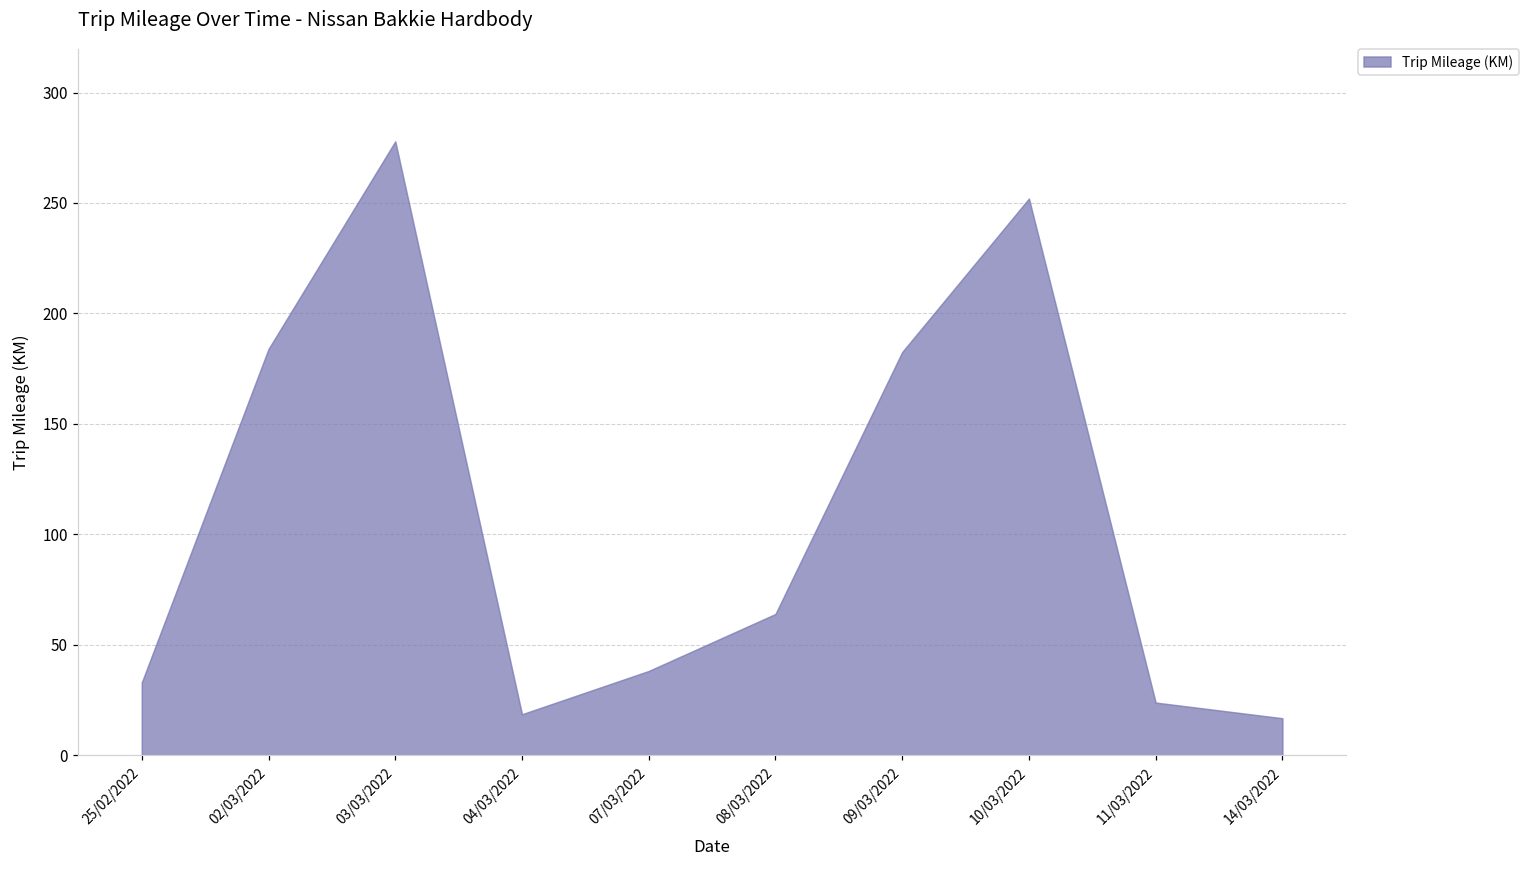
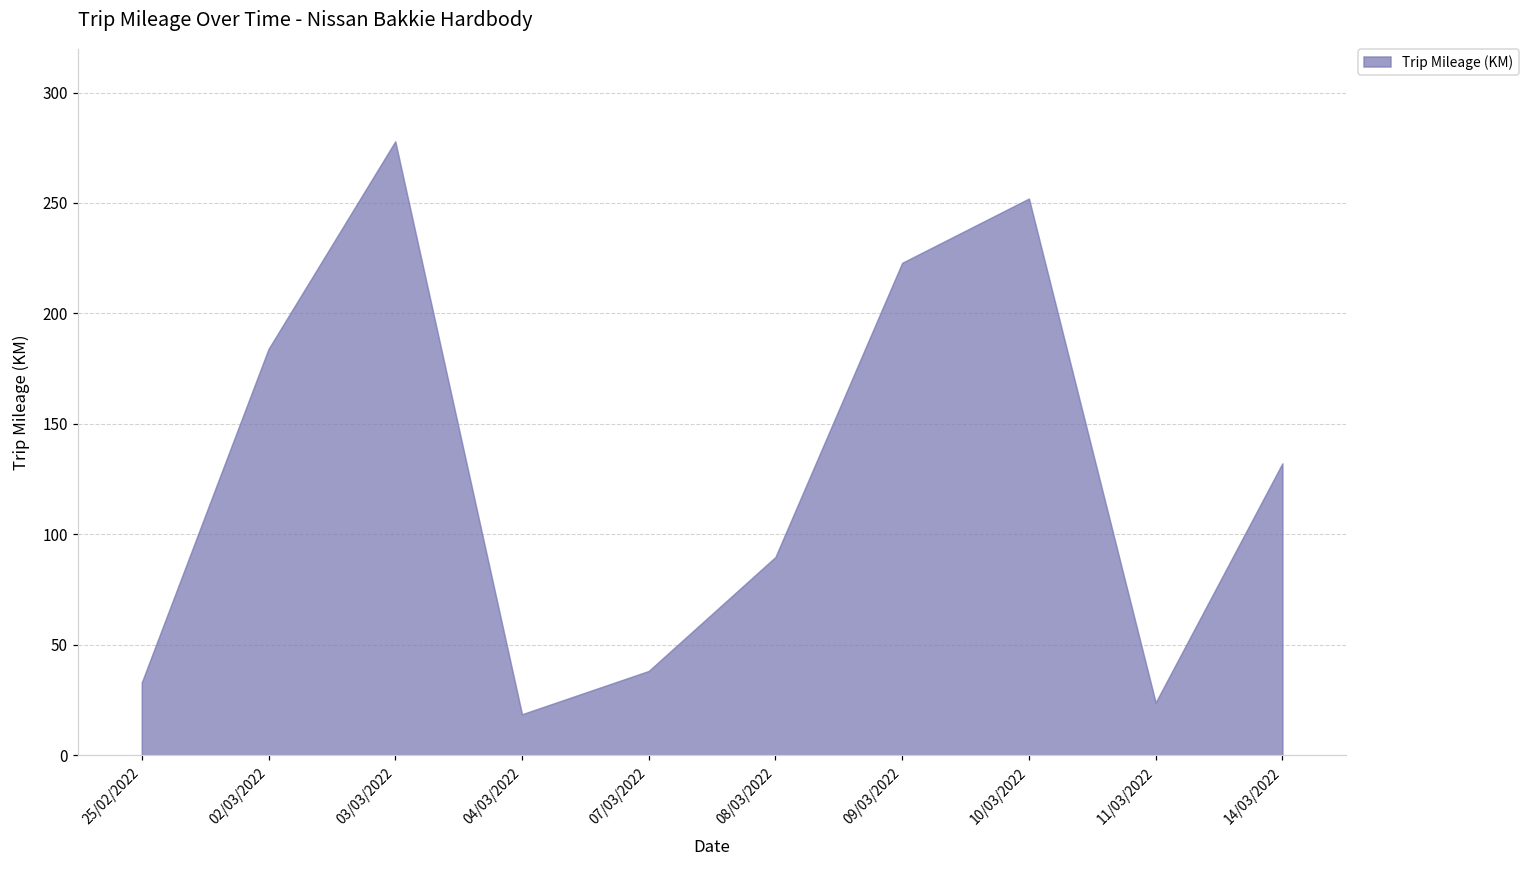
  {
    "25/02/2022": 33,
    "02/03/2022": 184,
    "03/03/2022": 278,
    "04/03/2022": 19,
    "07/03/2022": 38,
-   "08/03/2022": 64,
-   "09/03/2022": 183,
+   "08/03/2022": 90,
+   "09/03/2022": 223,
    "10/03/2022": 252,
    "11/03/2022": 24,
-   "14/03/2022": 17
+   "14/03/2022": 132
  }
